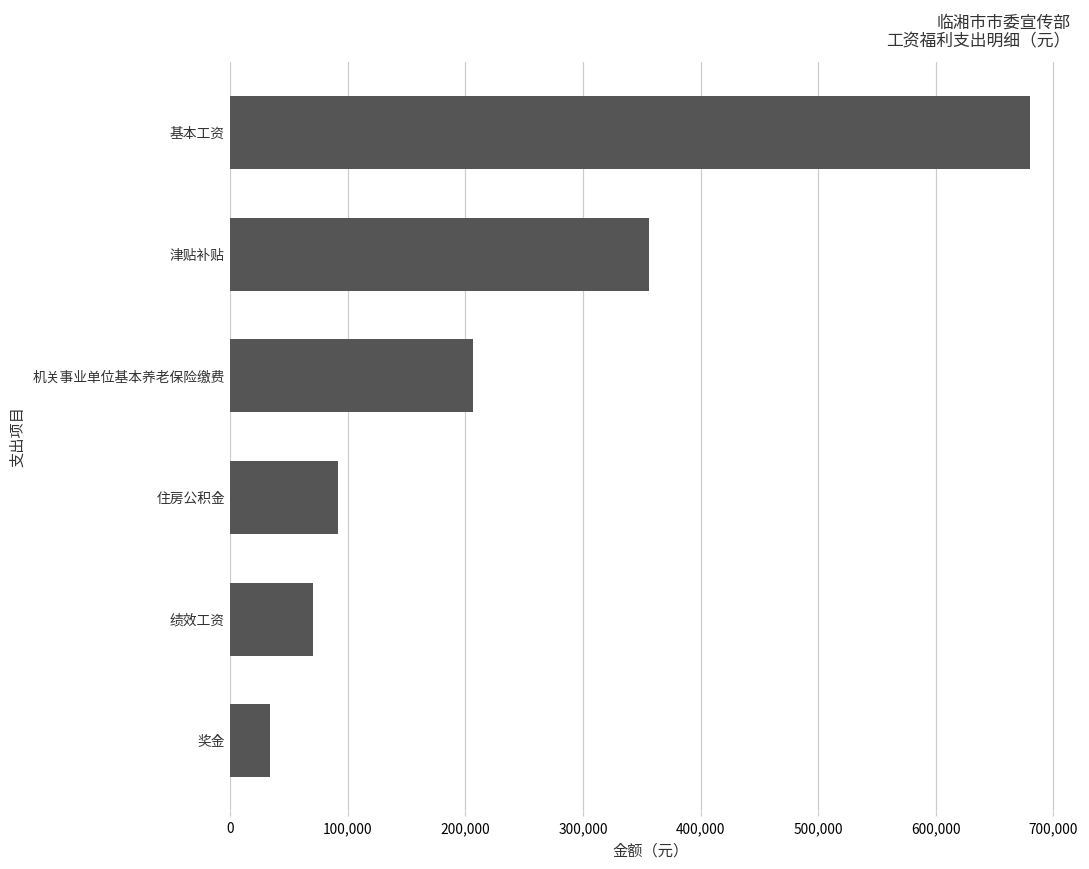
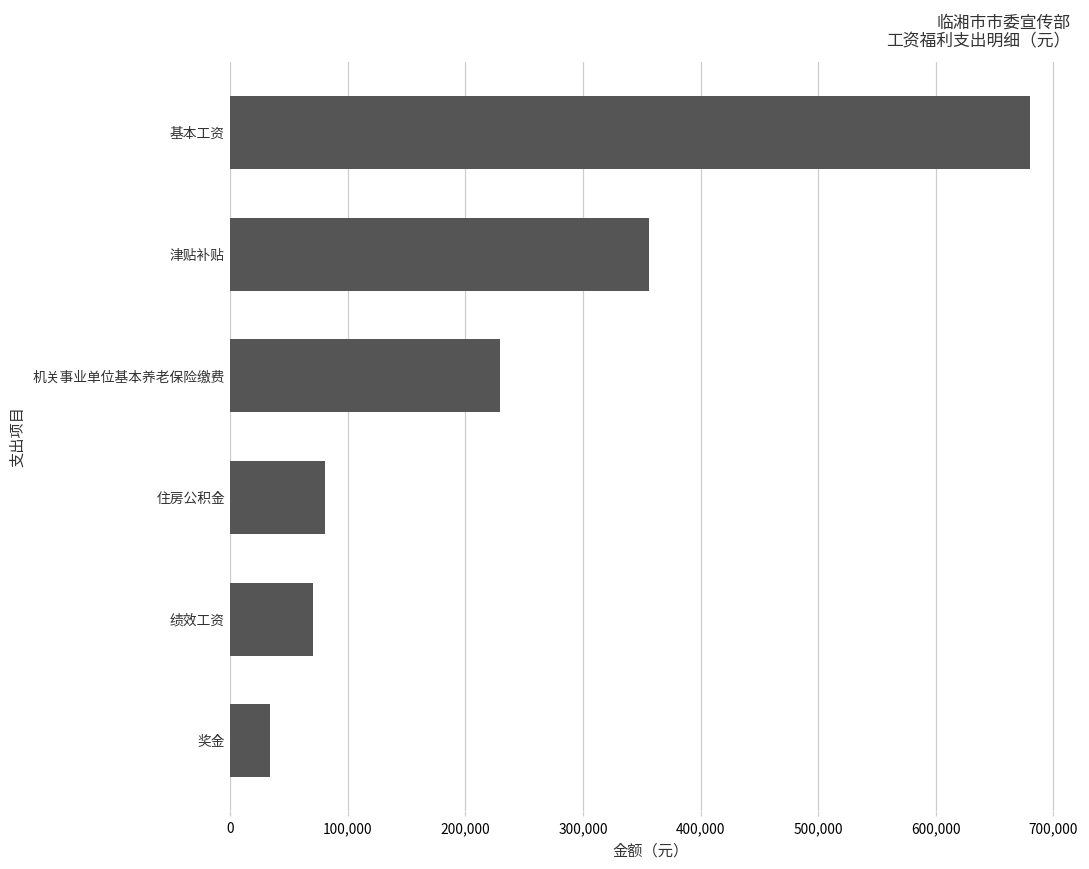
  {
    "基本工资": "681,000",
    "津贴补贴": "356,000",
-   "机关事业单位基本养老保险缴费": "207,000",
-   "住房公积金": "92,000",
+   "机关事业单位基本养老保险缴费": "230,000",
+   "住房公积金": "80,000",
    "绩效工资": "70,000",
    "奖金": "33,000"
  }
